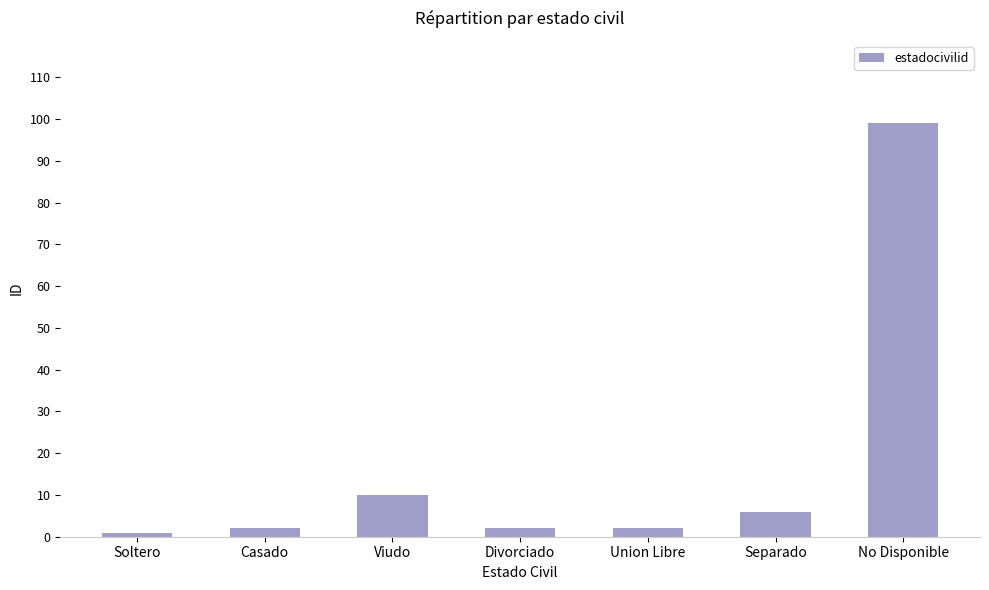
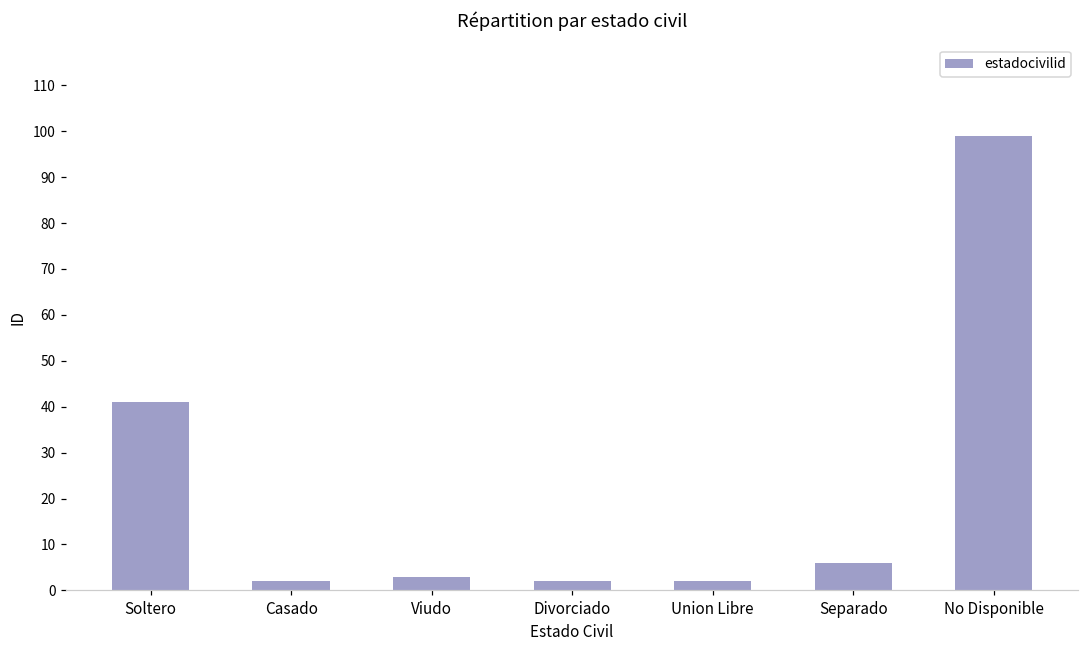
  {
-   "Soltero": 1,
+   "Soltero": 41,
    "Casado": 2,
-   "Viudo": 10,
+   "Viudo": 3,
    "Divorciado": 2,
    "Union Libre": 2,
    "Separado": 6,
    "No Disponible": 99
  }
